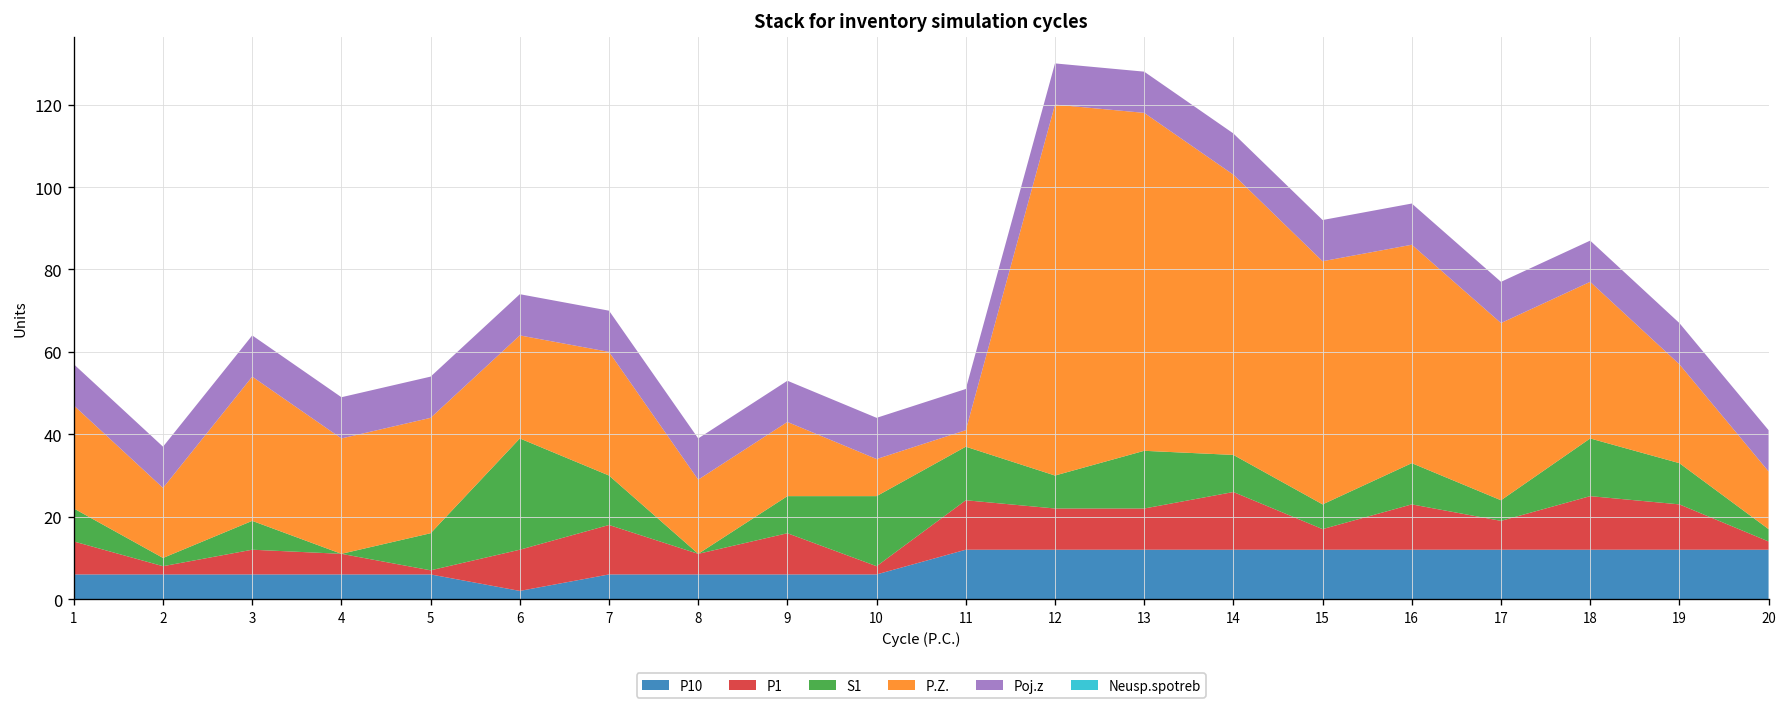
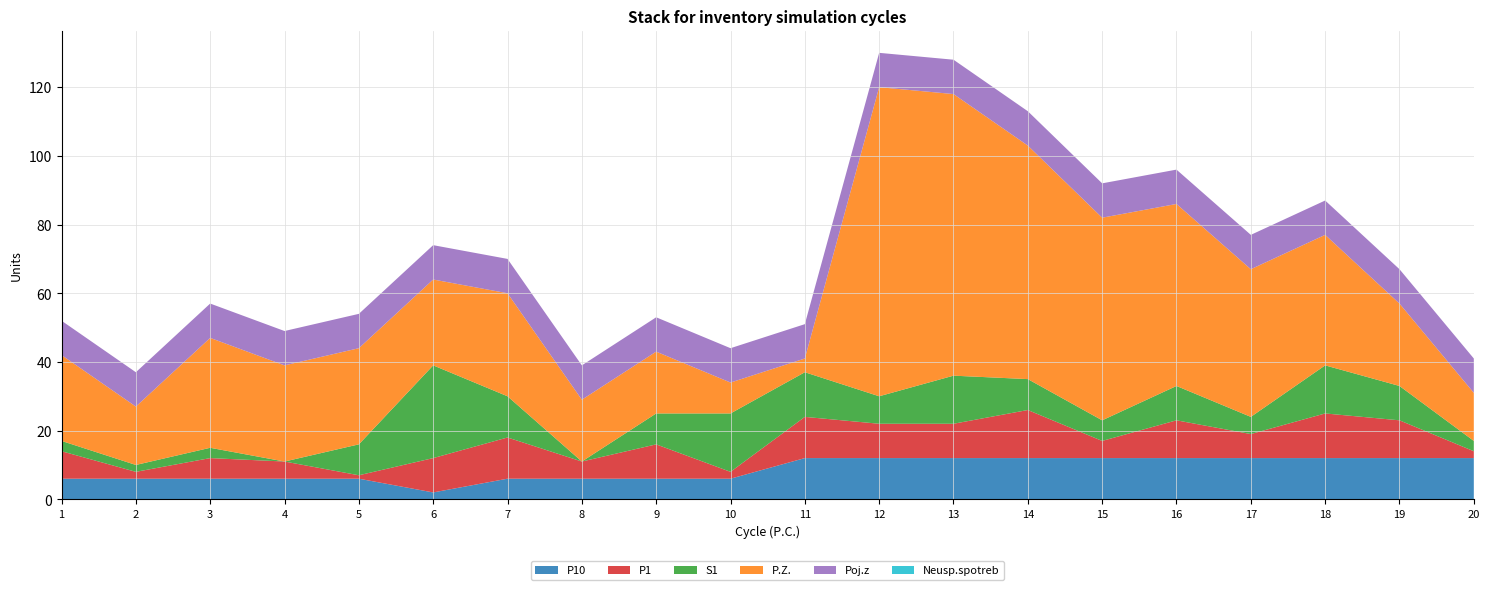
  {
    "P10": {
      "1": 6,
      "2": 6,
      "3": 6,
      "4": 6,
      "5": 6,
      "6": 2,
      "7": 6,
      "8": 6,
      "9": 6,
      "10": 6,
      "11": 12,
      "12": 12,
      "13": 12,
      "14": 12,
      "15": 12,
      "16": 12,
      "17": 12,
      "18": 12,
      "19": 12,
      "20": 12
    },
    "P1": {
      "1": 8,
      "2": 2,
      "3": 6,
      "5": 1,
      "6": 10,
      "7": 12,
      "9": 10,
      "10": 2,
      "11": 12,
      "12": 10,
      "13": 10,
      "14": 14,
      "15": 5,
      "16": 11,
      "17": 7,
      "18": 13,
      "19": 11,
      "20": 2
    },
    "S1": {
-     "1": 8,
+     "1": 3,
      "2": 2,
-     "3": 7,
+     "3": 3,
      "5": 9,
      "6": 27,
      "7": 12,
      "9": 9,
      "10": 17,
      "11": 13,
      "12": 8,
      "13": 14,
      "14": 9,
      "15": 6,
      "16": 10,
      "17": 5,
      "18": 14,
      "19": 10,
      "20": 3
    },
    "P.Z.": {
      "1": 25,
      "2": 17,
-     "3": 35,
+     "3": 32,
      "4": 28,
      "5": 28,
      "6": 25,
      "7": 30,
      "8": 18,
      "9": 18,
      "10": 9,
      "11": 4,
      "12": 90,
      "13": 82,
      "14": 68,
      "15": 59,
      "16": 53,
      "17": 43,
      "18": 38,
      "19": 24,
      "20": 14
    }
  }
